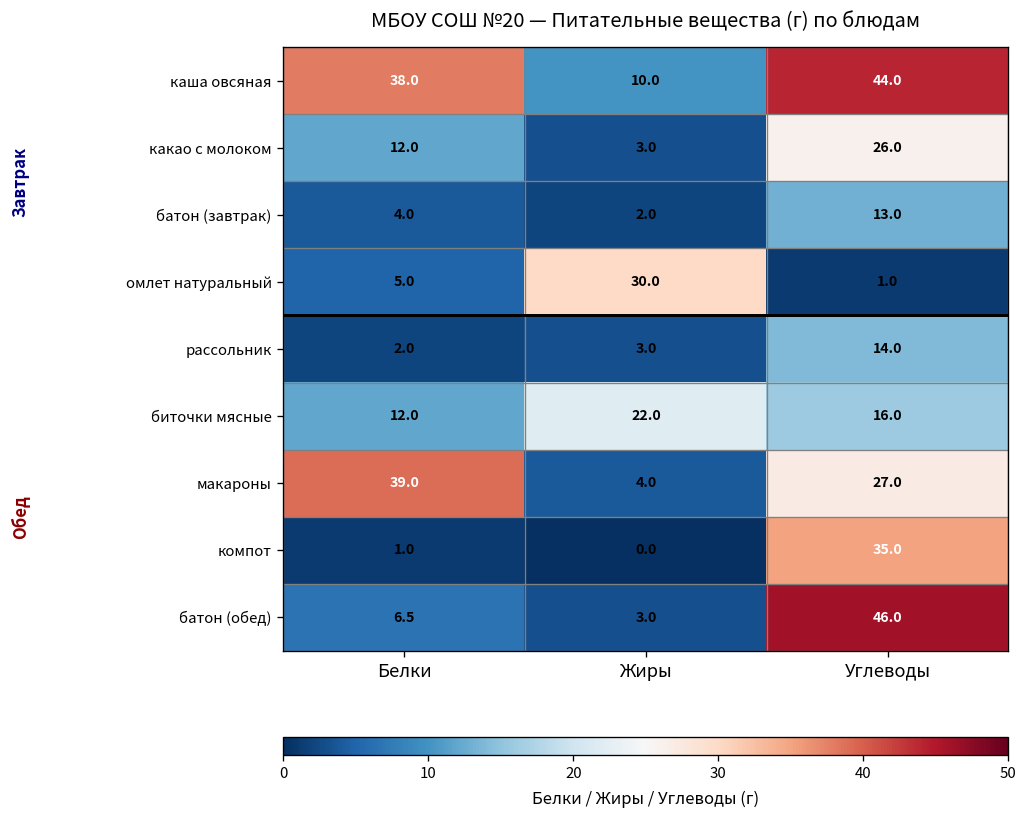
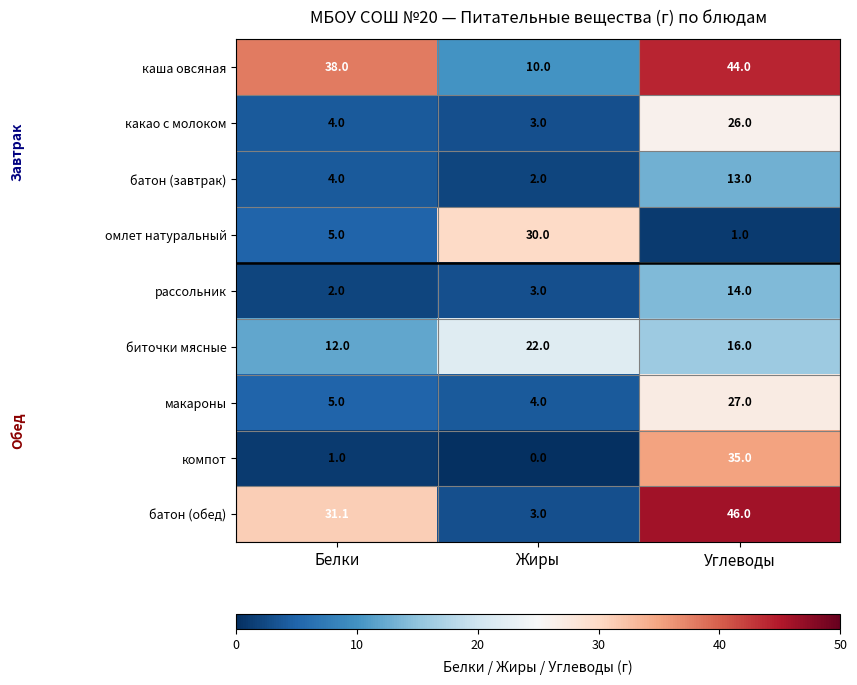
  {
    "каша овсяная": {
      "Белки": 38.0,
      "Жиры": 10.0,
      "Углеводы": 44.0
    },
    "какао с молоком": {
-     "Белки": 12.0,
+     "Белки": 4.0,
      "Жиры": 3.0,
      "Углеводы": 26.0
    },
    "батон (завтрак)": {
      "Белки": 4.0,
      "Жиры": 2.0,
      "Углеводы": 13.0
    },
    "омлет натуральный": {
      "Белки": 5.0,
      "Жиры": 30.0,
      "Углеводы": 1.0
    },
    "рассольник": {
      "Белки": 2.0,
      "Жиры": 3.0,
      "Углеводы": 14.0
    },
    "биточки мясные": {
      "Белки": 12.0,
      "Жиры": 22.0,
      "Углеводы": 16.0
    },
    "макароны": {
-     "Белки": 39.0,
+     "Белки": 5.0,
      "Жиры": 4.0,
      "Углеводы": 27.0
    },
    "компот": {
      "Белки": 1.0,
      "Жиры": 0.0,
      "Углеводы": 35.0
    },
    "батон (обед)": {
-     "Белки": 6.5,
+     "Белки": 31.1,
      "Жиры": 3.0,
      "Углеводы": 46.0
    }
  }
